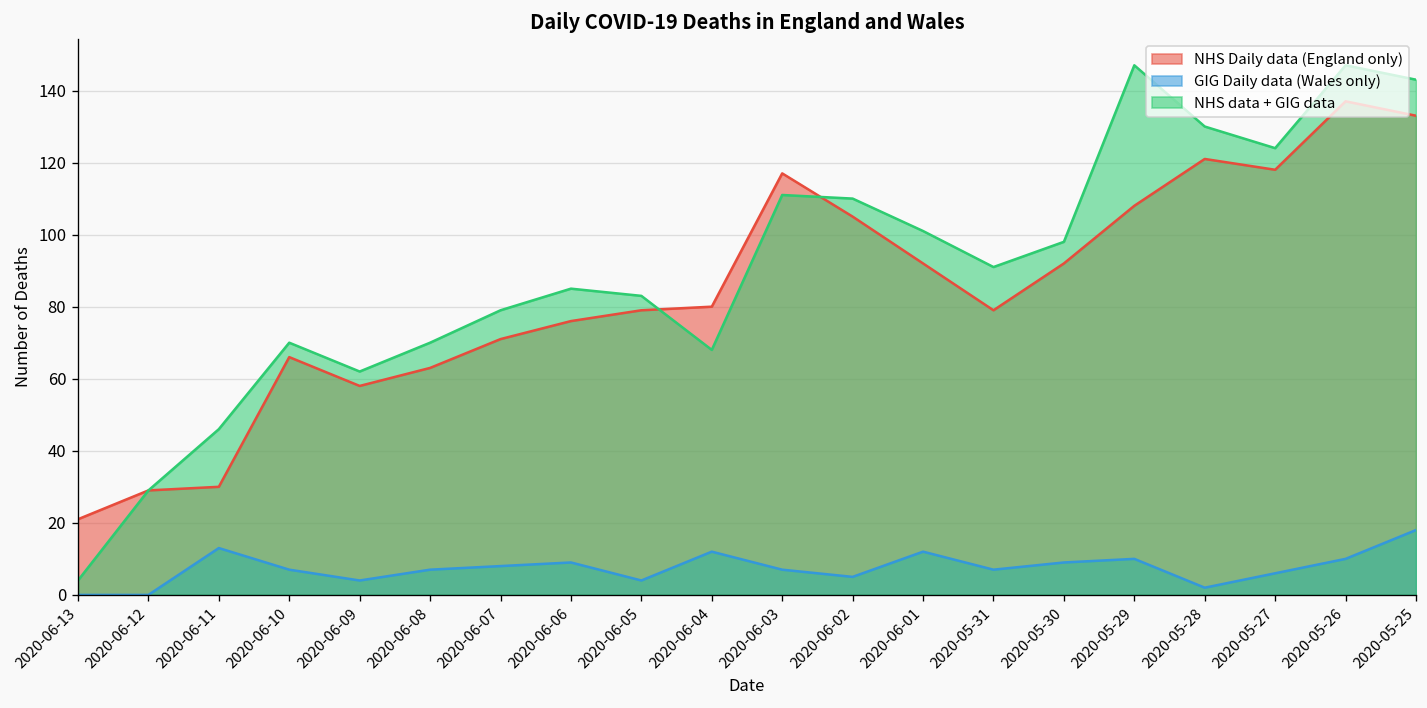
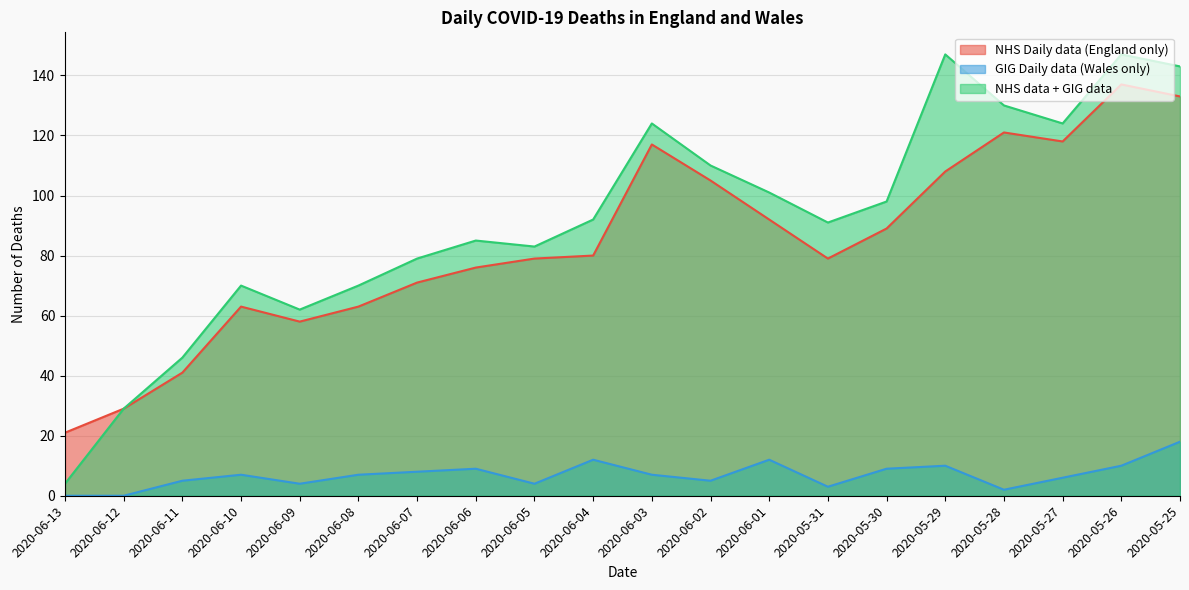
  {
    "NHS Daily data (England only)": {
      "2020-06-13": 21,
-     "2020-06-11": 30,
-     "2020-06-10": 66,
+     "2020-06-11": 41,
+     "2020-06-10": 63,
      "2020-06-09": 58,
      "2020-06-08": 63,
      "2020-06-07": 71,
      "2020-06-06": 76,
      "2020-06-05": 79,
      "2020-06-04": 80,
      "2020-06-03": 117,
      "2020-06-02": 105,
      "2020-06-01": 92,
      "2020-05-31": 79,
-     "2020-05-30": 92,
+     "2020-05-30": 89,
      "2020-05-29": 108,
      "2020-05-28": 121,
      "2020-05-27": 118,
      "2020-05-25": 133
    },
    "GIG Daily data (Wales only)": {
      "2020-06-13": 0,
      "2020-06-12": 0,
-     "2020-06-11": 13,
+     "2020-06-11": 5,
      "2020-06-10": 7,
      "2020-06-09": 4,
      "2020-06-08": 7,
      "2020-06-07": 8,
      "2020-06-06": 9,
      "2020-06-05": 4,
      "2020-06-04": 12,
      "2020-06-03": 7,
      "2020-06-02": 5,
      "2020-06-01": 12,
-     "2020-05-31": 7,
+     "2020-05-31": 3,
      "2020-05-30": 9,
      "2020-05-29": 10,
      "2020-05-28": 2,
      "2020-05-27": 6,
      "2020-05-26": 10,
      "2020-05-25": 18
    },
    "NHS data + GIG data": {
      "2020-06-13": 4,
      "2020-06-11": 46,
      "2020-06-10": 70,
      "2020-06-09": 62,
      "2020-06-08": 70,
      "2020-06-07": 79,
      "2020-06-06": 85,
      "2020-06-05": 83,
-     "2020-06-04": 68,
-     "2020-06-03": 111,
+     "2020-06-04": 92,
+     "2020-06-03": 124,
      "2020-06-02": 110,
      "2020-06-01": 101,
      "2020-05-31": 91,
      "2020-05-30": 98,
      "2020-05-29": 147,
      "2020-05-28": 130,
      "2020-05-27": 124,
      "2020-05-25": 143
    }
  }
